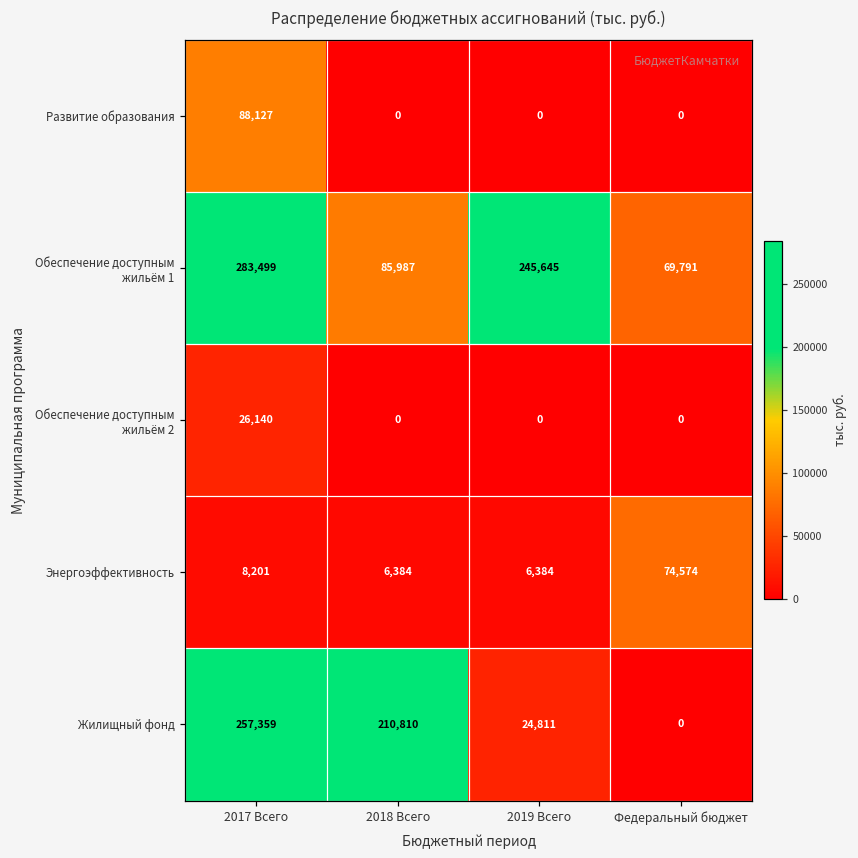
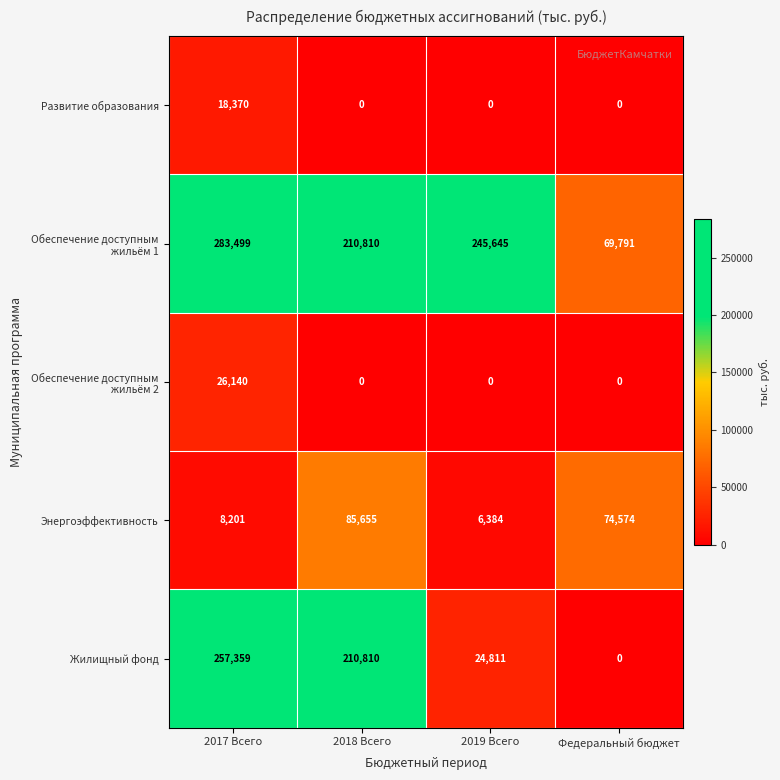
  {
    "Развитие образования": {
-     "2017 Всего": "88,127",
+     "2017 Всего": "18,370",
      "2018 Всего": "0",
      "2019 Всего": "0"
    },
    "Обеспечение доступным жильём 1": {
      "2017 Всего": "283,499",
-     "2018 Всего": "85,987",
+     "2018 Всего": "210,810",
      "2019 Всего": "245,645",
      "Федеральный бюджет": "69,791"
    },
    "Обеспечение доступным жильём 2": {
      "2017 Всего": "26,140",
      "2018 Всего": "0",
      "2019 Всего": "0",
      "Федеральный бюджет": "0"
    },
    "Энергоэффективность": {
      "2017 Всего": "8,201",
-     "2018 Всего": "6,384",
+     "2018 Всего": "85,655",
      "2019 Всего": "6,384",
      "Федеральный бюджет": "74,574"
    },
    "Жилищный фонд": {
      "2017 Всего": "257,359",
      "2018 Всего": "210,810",
      "2019 Всего": "24,811",
      "Федеральный бюджет": "0"
    }
  }
